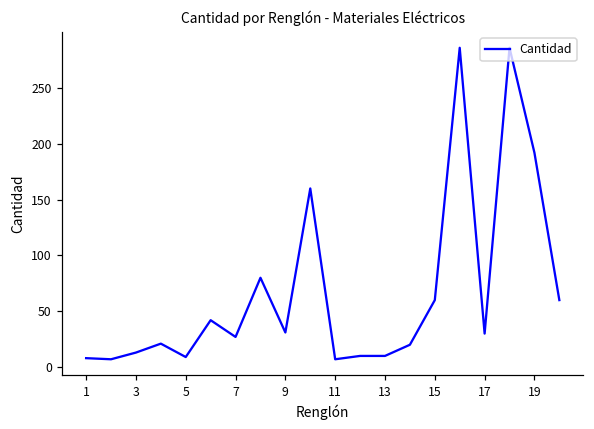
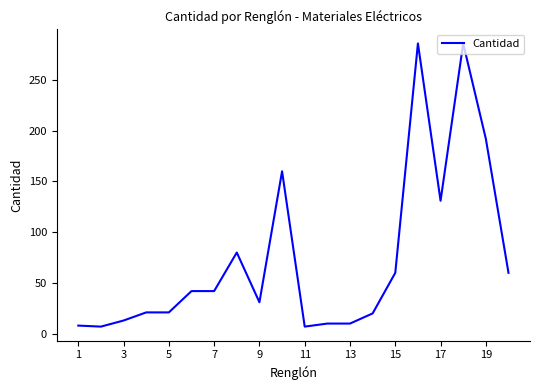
  {
    "1": 8,
    "3": 13,
-   "5": 9,
-   "7": 27,
+   "5": 21,
+   "7": 42,
    "9": 31,
    "11": 7,
    "13": 10,
    "15": 60,
-   "17": 30,
+   "17": 131,
    "19": 192
  }
